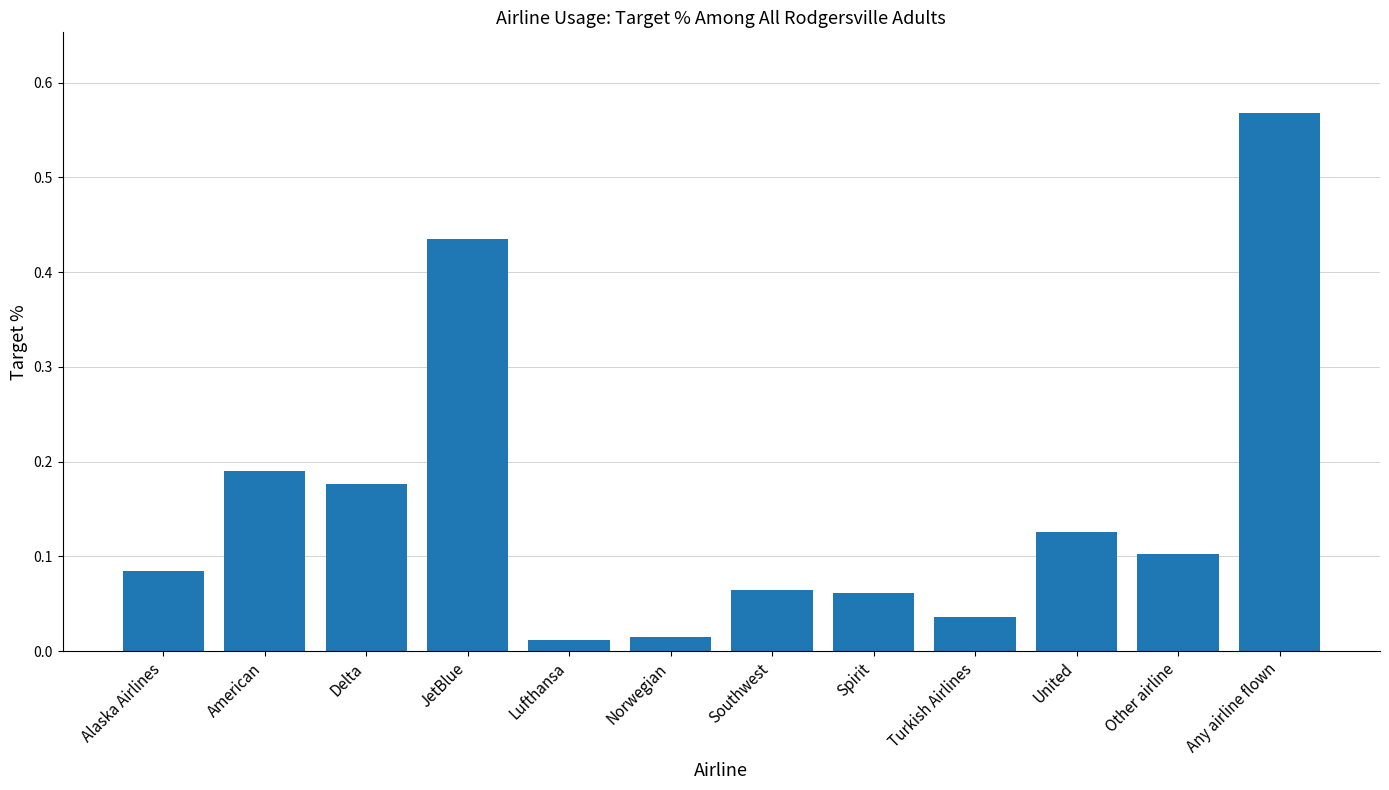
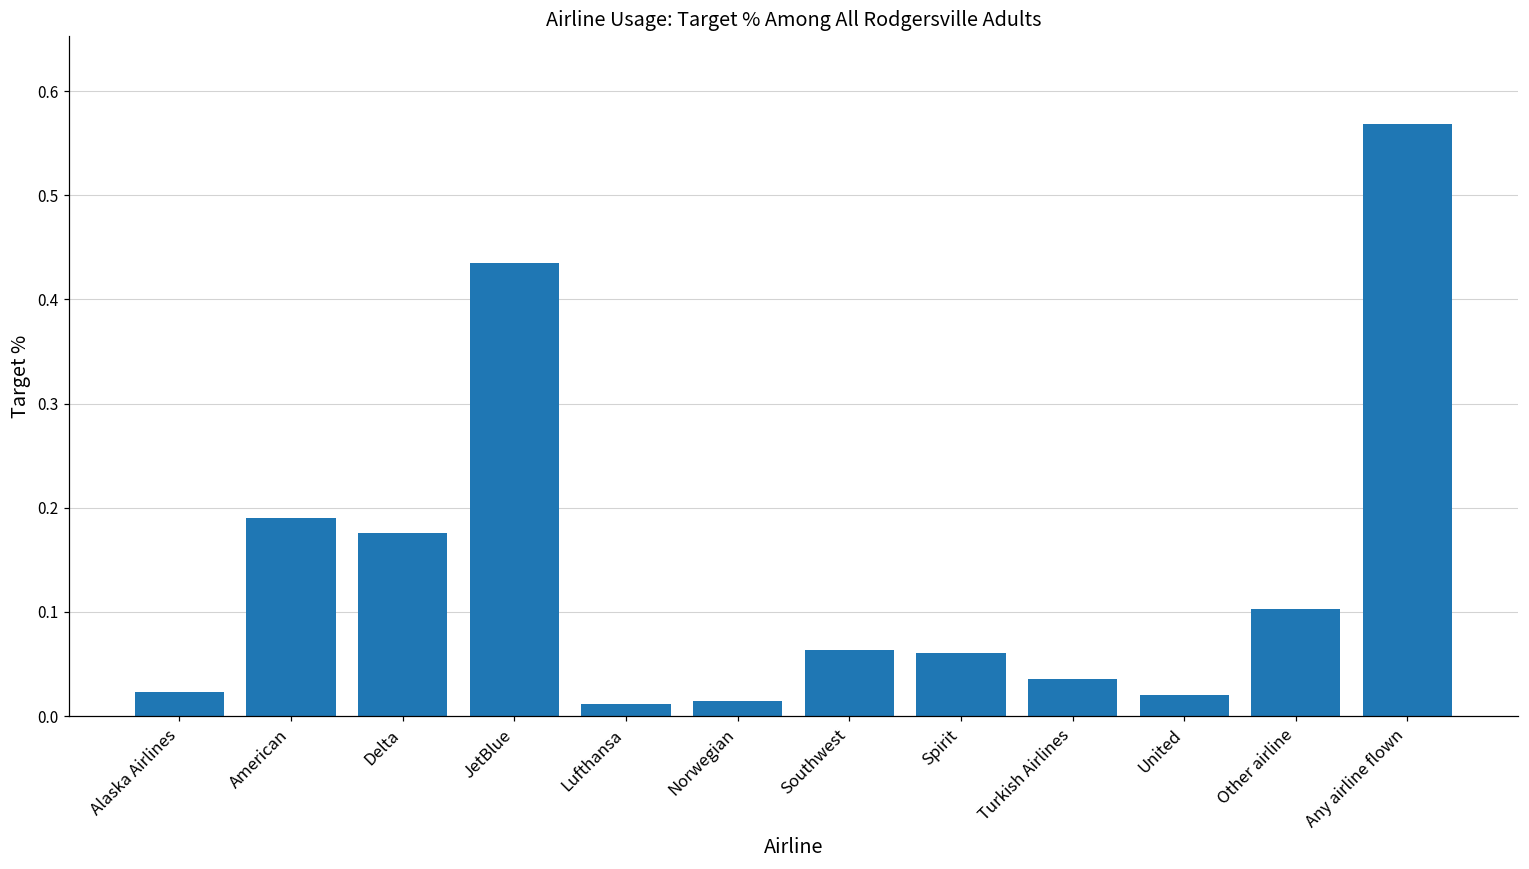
  {
-   "Alaska Airlines": 0.09,
+   "Alaska Airlines": 0.02,
    "American": 0.19,
    "Delta": 0.18,
    "JetBlue": 0.44,
    "Lufthansa": 0.01,
    "Norwegian": 0.02,
    "Southwest": 0.06,
    "Spirit": 0.06,
    "Turkish Airlines": 0.04,
-   "United": 0.13,
+   "United": 0.02,
    "Other airline": 0.10,
    "Any airline flown": 0.57
  }
